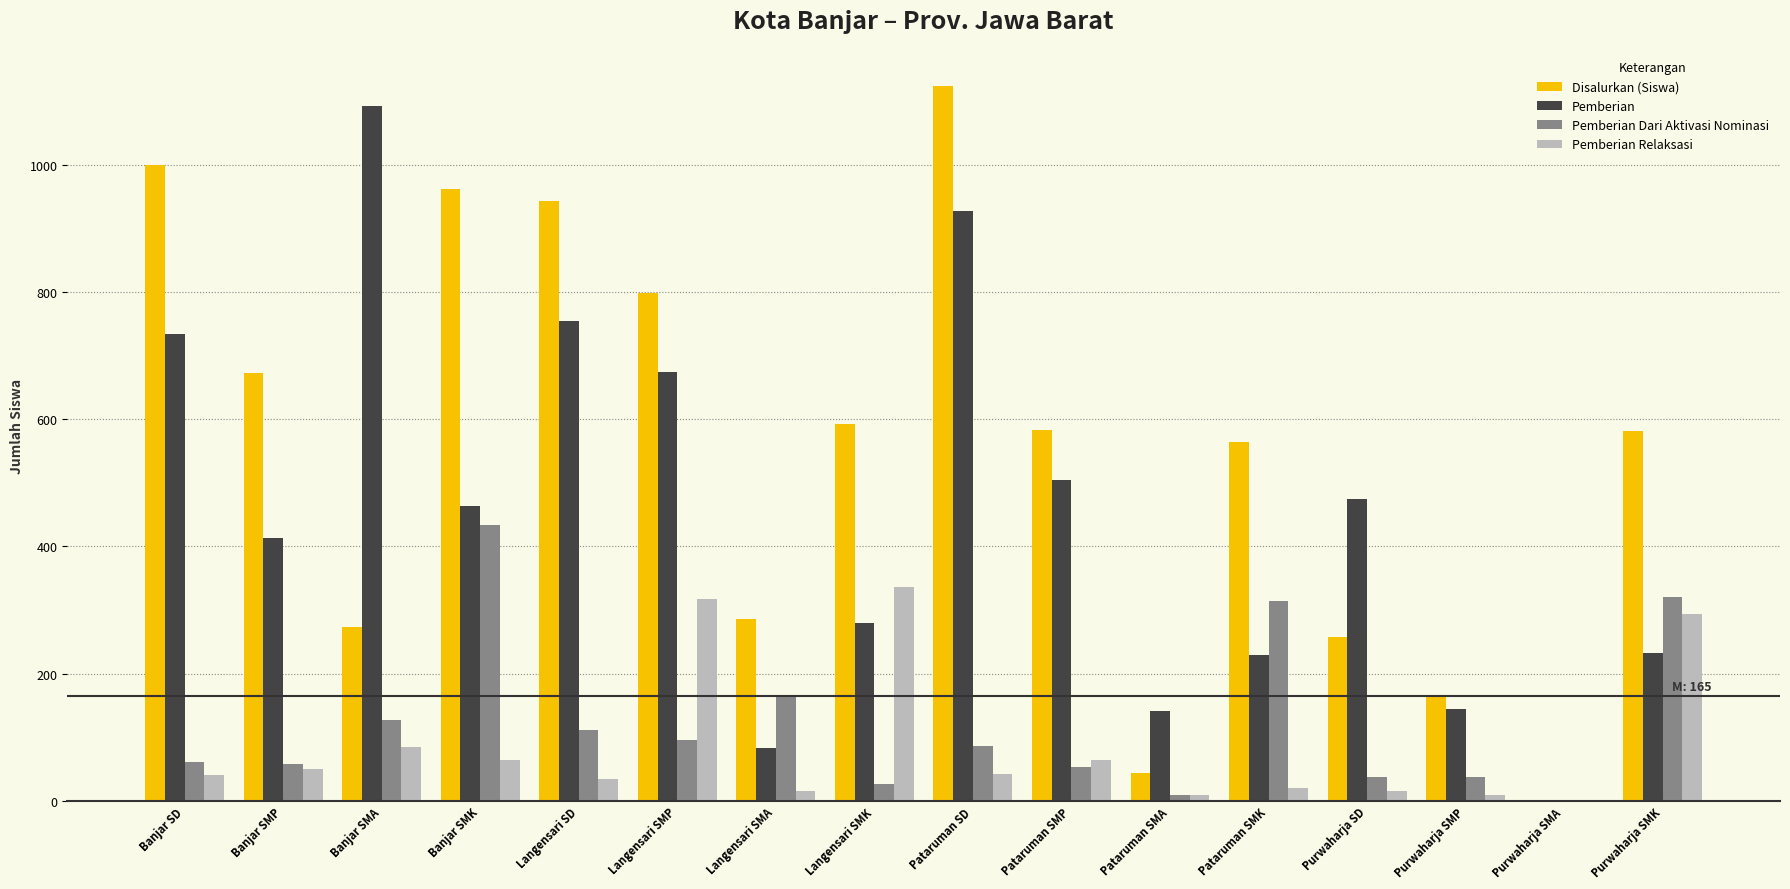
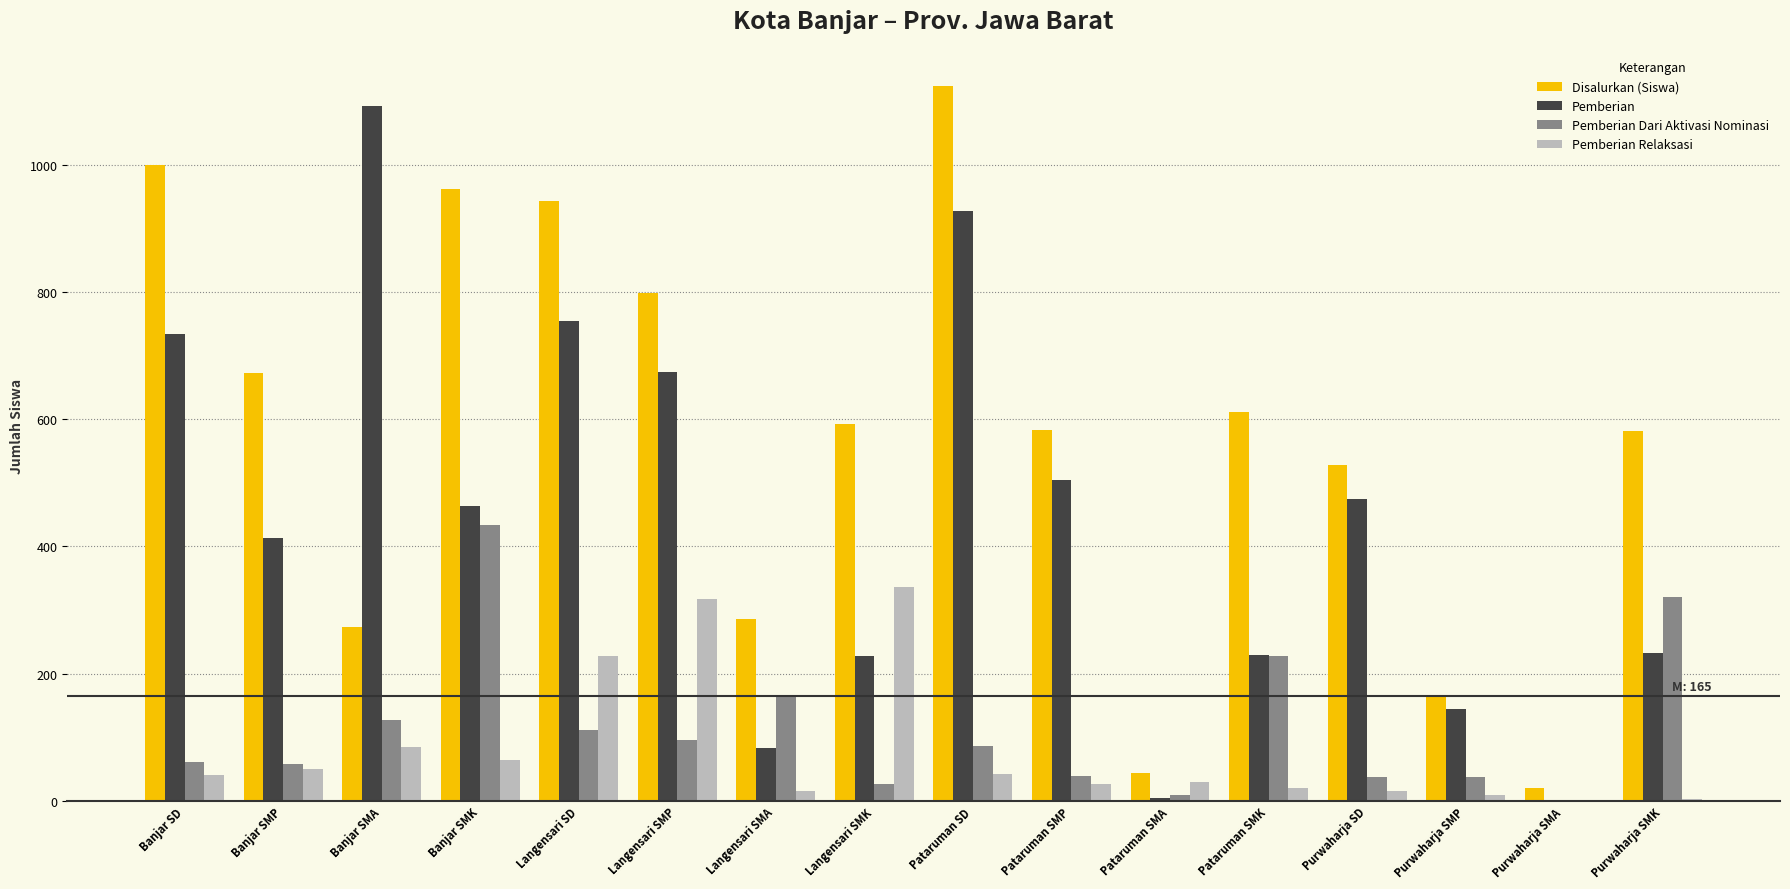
  {
    "Disalurkan (Siswa)": {
      "Banjar SD": 1000,
      "Banjar SMP": 670,
      "Banjar SMA": 270,
      "Banjar SMK": 960,
      "Langensari SD": 940,
      "Langensari SMP": 800,
      "Langensari SMA": 290,
      "Langensari SMK": 590,
      "Pataruman SD": 1120,
      "Pataruman SMP": 580,
      "Pataruman SMA": 40,
-     "Pataruman SMK": 570,
-     "Purwaharja SD": 260,
+     "Pataruman SMK": 610,
+     "Purwaharja SD": 530,
      "Purwaharja SMP": 160,
-     "Purwaharja SMA": 0,
+     "Purwaharja SMA": 20,
      "Purwaharja SMK": 580
    },
    "Pemberian": {
      "Banjar SD": 730,
      "Banjar SMP": 410,
      "Banjar SMA": 1090,
      "Banjar SMK": 460,
      "Langensari SD": 760,
      "Langensari SMP": 670,
      "Langensari SMA": 80,
-     "Langensari SMK": 280,
+     "Langensari SMK": 230,
      "Pataruman SD": 930,
      "Pataruman SMP": 500,
-     "Pataruman SMA": 140,
+     "Pataruman SMA": 10,
      "Pataruman SMK": 230,
      "Purwaharja SD": 470,
      "Purwaharja SMP": 140,
      "Purwaharja SMA": 0,
      "Purwaharja SMK": 230
    },
    "Pemberian Dari Aktivasi Nominasi": {
      "Banjar SD": 60,
      "Banjar SMP": 60,
      "Banjar SMA": 130,
      "Banjar SMK": 430,
      "Langensari SD": 110,
      "Langensari SMP": 100,
      "Langensari SMA": 170,
      "Langensari SMK": 30,
      "Pataruman SD": 90,
-     "Pataruman SMP": 50,
+     "Pataruman SMP": 40,
      "Pataruman SMA": 10,
-     "Pataruman SMK": 320,
+     "Pataruman SMK": 230,
      "Purwaharja SD": 40,
      "Purwaharja SMP": 40,
      "Purwaharja SMA": 0,
      "Purwaharja SMK": 320
    },
    "Pemberian Relaksasi": {
      "Banjar SD": 40,
      "Banjar SMP": 50,
      "Banjar SMA": 90,
      "Banjar SMK": 60,
-     "Langensari SD": 40,
+     "Langensari SD": 230,
      "Langensari SMP": 320,
      "Langensari SMA": 20,
      "Langensari SMK": 340,
      "Pataruman SD": 40,
-     "Pataruman SMP": 70,
-     "Pataruman SMA": 10,
+     "Pataruman SMP": 30,
+     "Pataruman SMA": 30,
      "Pataruman SMK": 20,
      "Purwaharja SD": 20,
      "Purwaharja SMP": 10,
-     "Purwaharja SMK": 290
+     "Purwaharja SMK": 0
    }
  }
